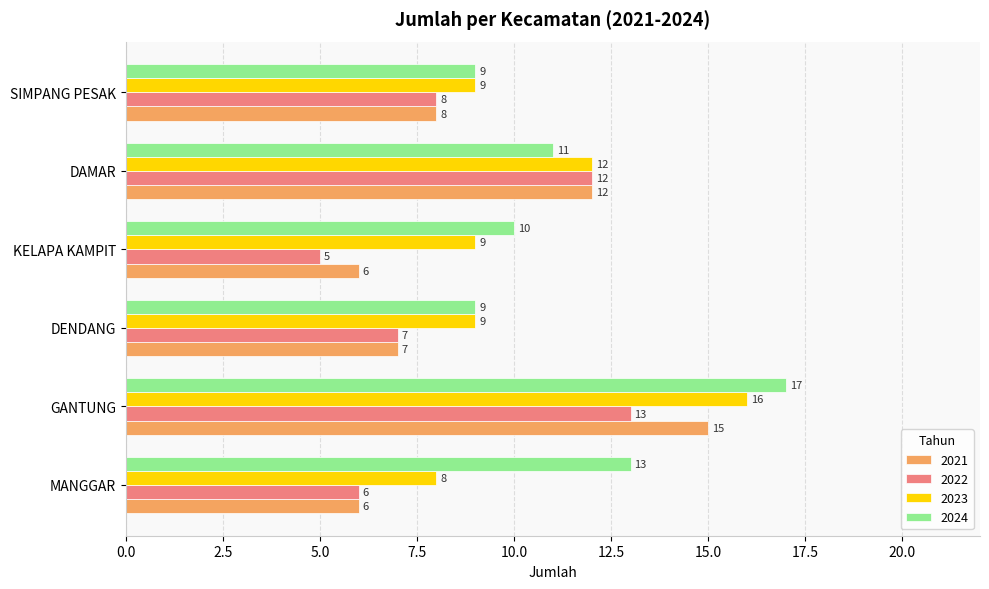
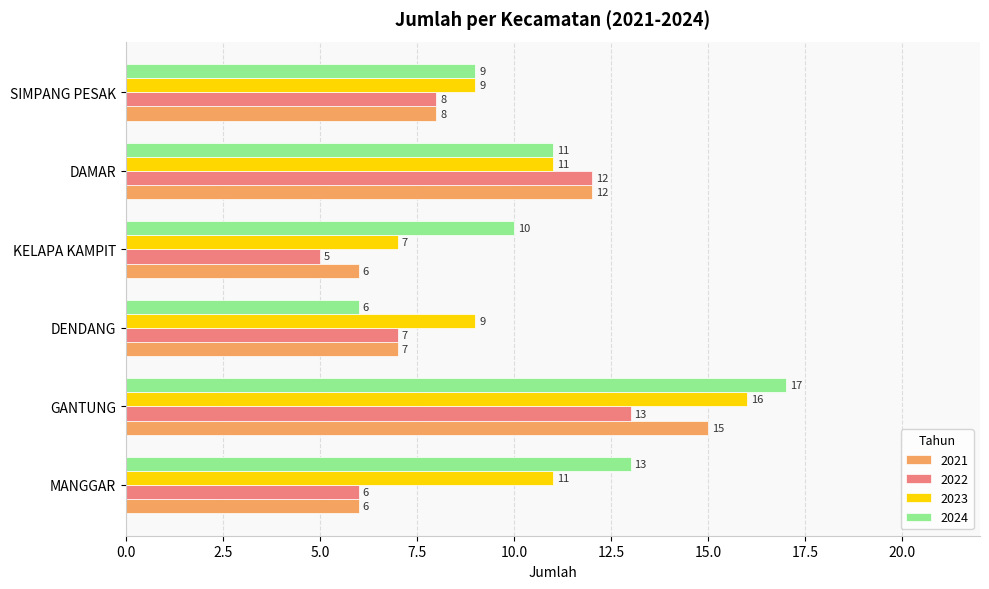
  {
    "2023": {
      "SIMPANG PESAK": 9,
-     "DAMAR": 12,
-     "KELAPA KAMPIT": 9,
+     "DAMAR": 11,
+     "KELAPA KAMPIT": 7,
      "DENDANG": 9,
      "GANTUNG": 16,
-     "MANGGAR": 8
+     "MANGGAR": 11
    },
    "2024": {
      "SIMPANG PESAK": 9,
      "DAMAR": 11,
      "KELAPA KAMPIT": 10,
-     "DENDANG": 9,
+     "DENDANG": 6,
      "GANTUNG": 17,
      "MANGGAR": 13
    }
  }
